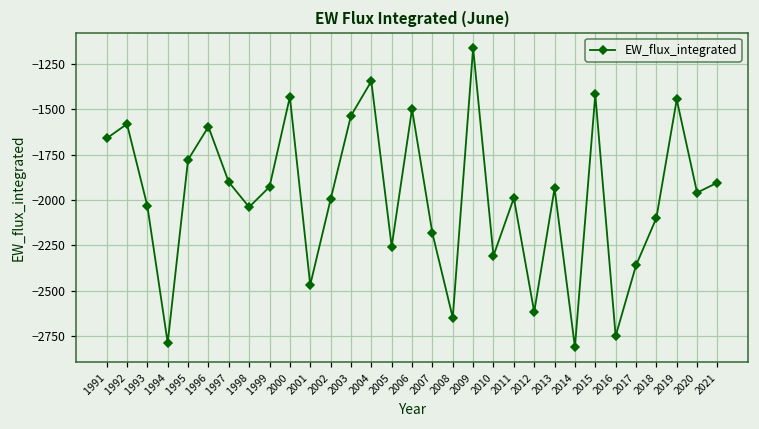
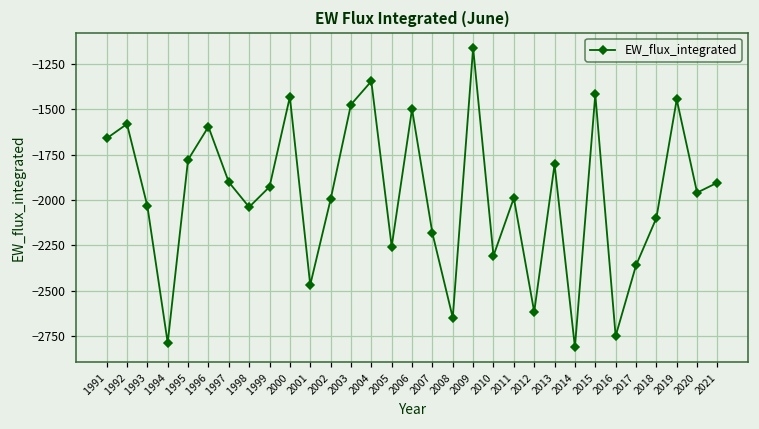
  {
    "1991": -1660,
    "1992": -1580,
    "1993": -2030,
    "1994": -2790,
    "1995": -1780,
    "1996": -1600,
    "1997": -1900,
    "1998": -2040,
    "1999": -1930,
    "2000": -1430,
    "2001": -2470,
    "2002": -2000,
-   "2003": -1540,
+   "2003": -1480,
    "2004": -1350,
    "2005": -2260,
    "2006": -1500,
    "2007": -2180,
    "2008": -2650,
    "2009": -1160,
    "2010": -2310,
    "2011": -1990,
    "2012": -2620,
-   "2013": -1940,
+   "2013": -1800,
    "2014": -2810,
    "2015": -1420,
    "2016": -2750,
    "2017": -2360,
    "2018": -2100,
    "2019": -1450,
    "2020": -1960,
    "2021": -1900
  }
